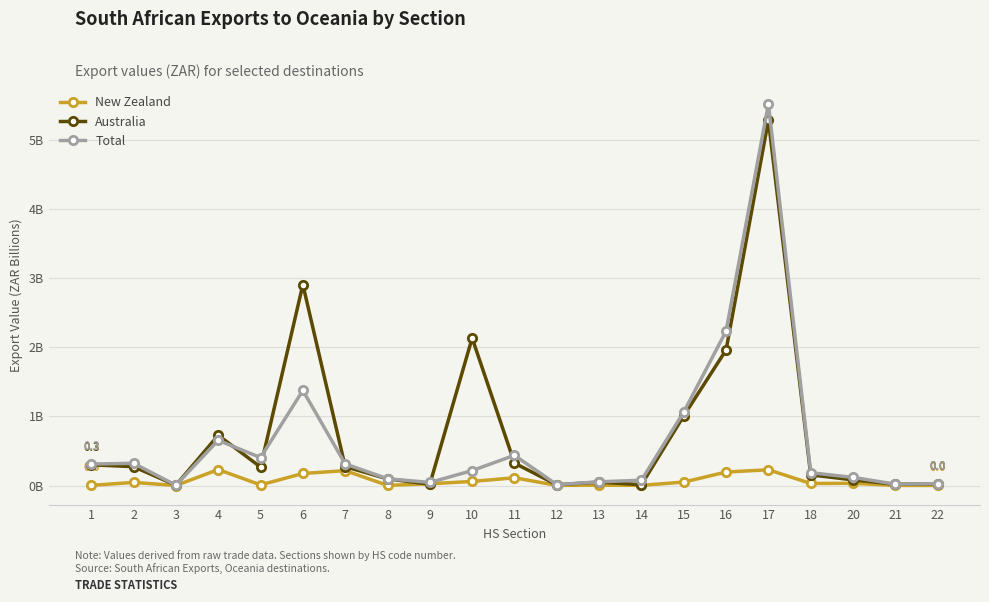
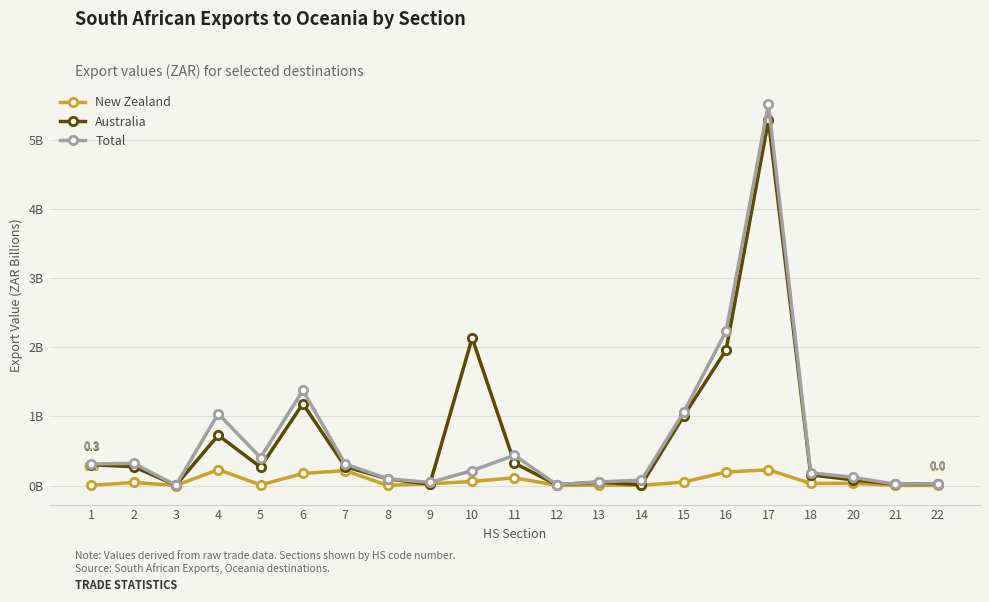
  {
    "New Zealand": {
      "2": 0,
      "4": 200000000,
      "5": 0,
      "6": 200000000,
      "7": 200000000,
      "8": 0,
      "10": 100000000,
      "11": 100000000,
      "13": 0,
      "15": 0,
      "16": 200000000,
      "17": 200000000,
      "18": 0,
      "20": 0
    },
    "Australia": {
      "2": 300000000,
      "4": 700000000,
      "5": 300000000,
-     "6": 2900000000,
+     "6": 1200000000,
      "7": 300000000,
      "10": 2100000000,
      "11": 300000000,
      "15": 1000000000,
      "16": 2000000000,
      "17": 5300000000
    },
    "Total": {
      "2": 300000000,
-     "4": 700000000,
+     "4": 1000000000,
      "5": 400000000,
      "6": 1400000000,
      "7": 300000000,
      "10": 200000000,
      "11": 400000000,
      "14": 100000000,
      "15": 1100000000,
      "16": 2200000000,
      "17": 5500000000
    }
  }
